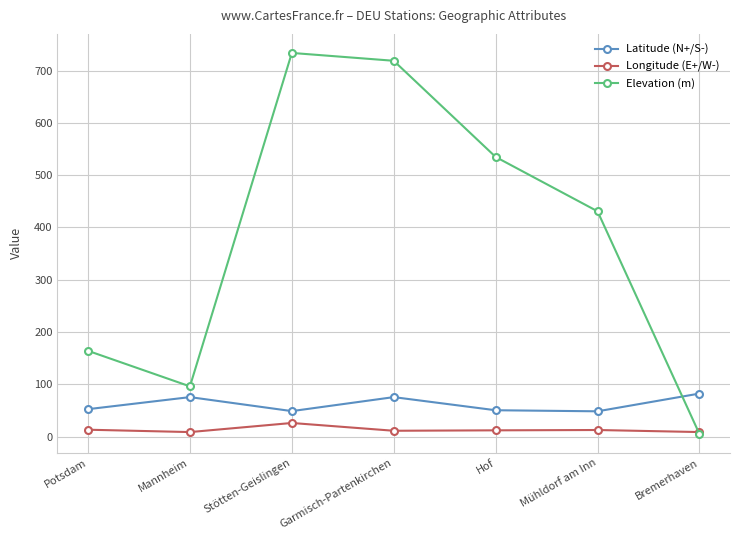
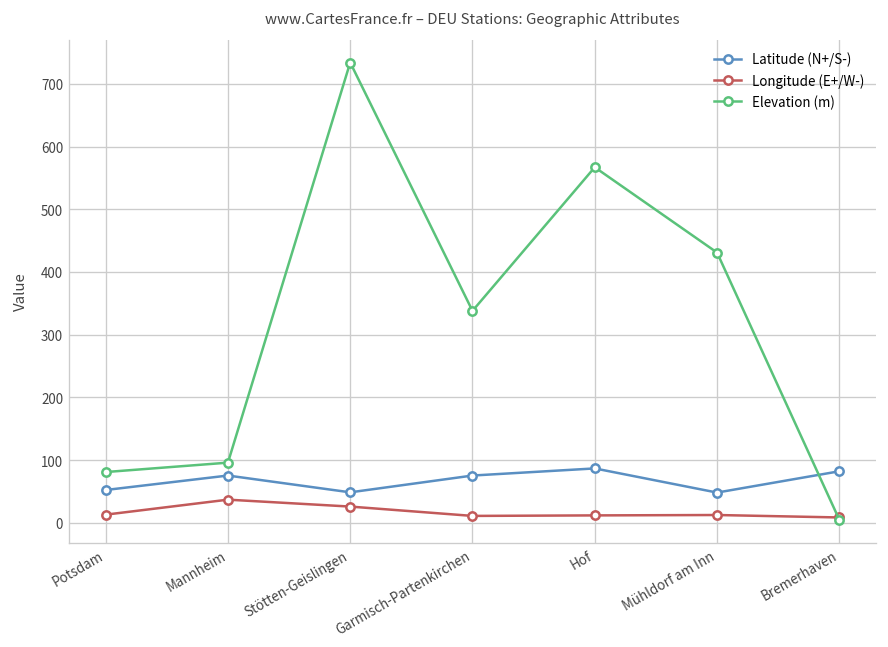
  {
    "Latitude (N+/S-)": {
      "Potsdam": 50,
      "Mannheim": 80,
      "Stötten-Geislingen": 50,
      "Garmisch-Partenkirchen": 80,
-     "Hof": 50,
+     "Hof": 90,
      "Mühldorf am Inn": 50,
      "Bremerhaven": 80
    },
    "Longitude (E+/W-)": {
      "Potsdam": 10,
-     "Mannheim": 10,
+     "Mannheim": 40,
      "Stötten-Geislingen": 30,
      "Garmisch-Partenkirchen": 10,
      "Hof": 10,
      "Mühldorf am Inn": 10
    },
    "Elevation (m)": {
-     "Potsdam": 160,
+     "Potsdam": 80,
      "Mannheim": 100,
      "Stötten-Geislingen": 730,
-     "Garmisch-Partenkirchen": 720,
-     "Hof": 540,
+     "Garmisch-Partenkirchen": 340,
+     "Hof": 570,
      "Mühldorf am Inn": 430
    }
  }
